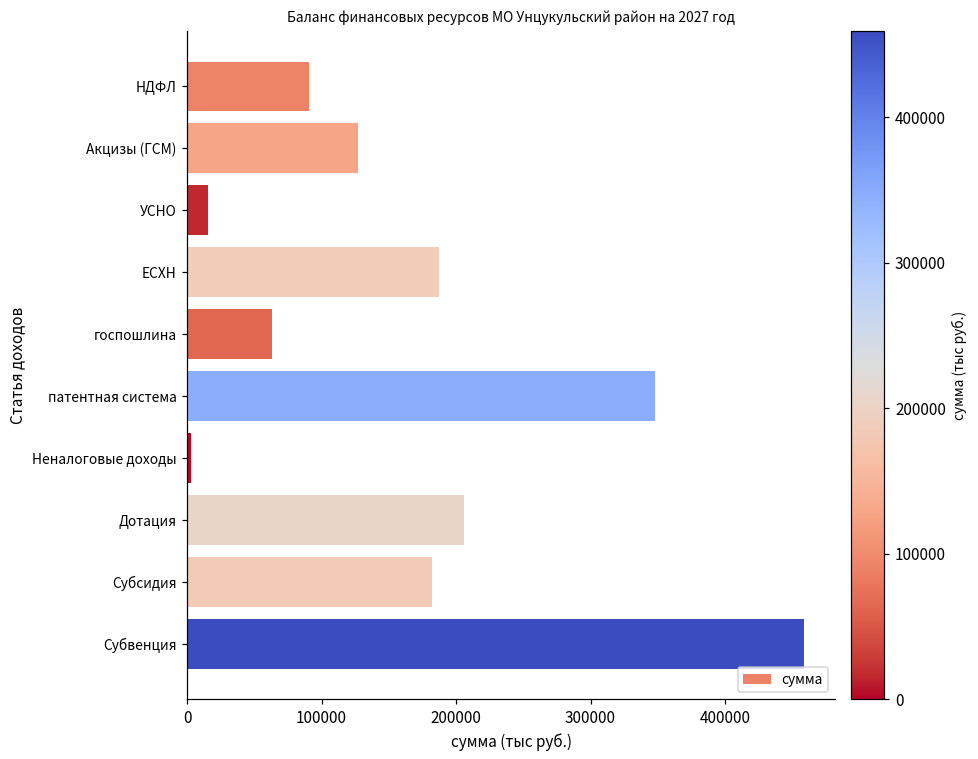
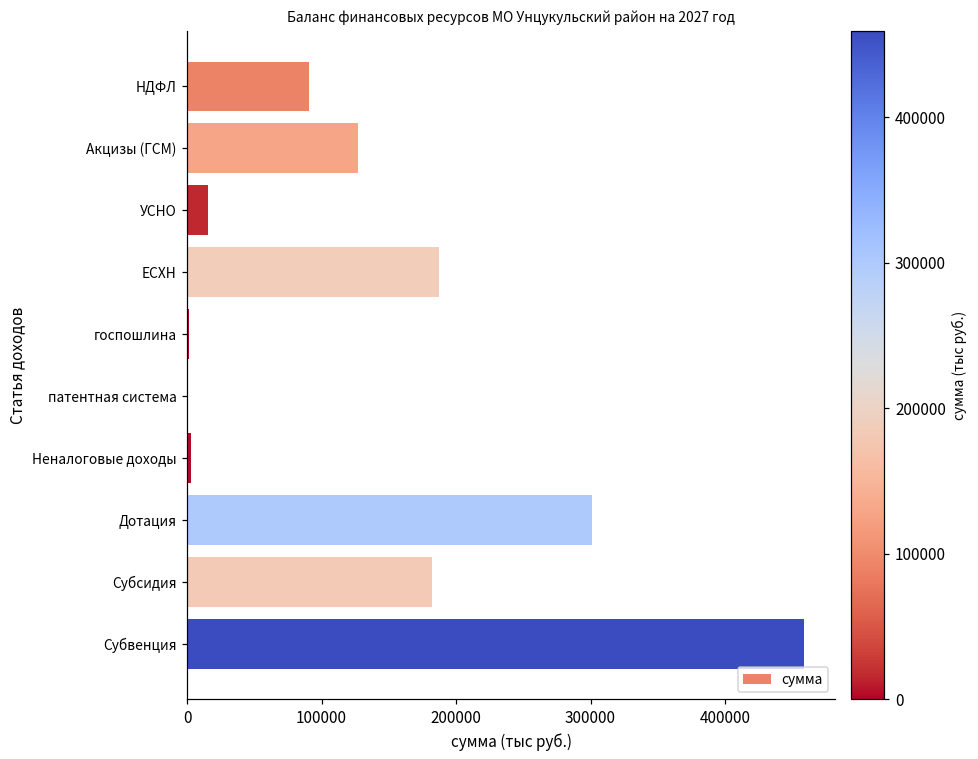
  {
    "НДФЛ": 91000,
    "Акцизы (ГСМ)": 127000,
    "УСНО": 16000,
    "ЕСХН": 187000,
-   "госпошлина": 63000,
-   "патентная система": 348000,
+   "госпошлина": 1000,
+   "патентная система": 0,
    "Неналоговые доходы": 2000,
-   "Дотация": 206000,
+   "Дотация": 301000,
    "Субсидия": 182000,
    "Субвенция": 459000
  }
